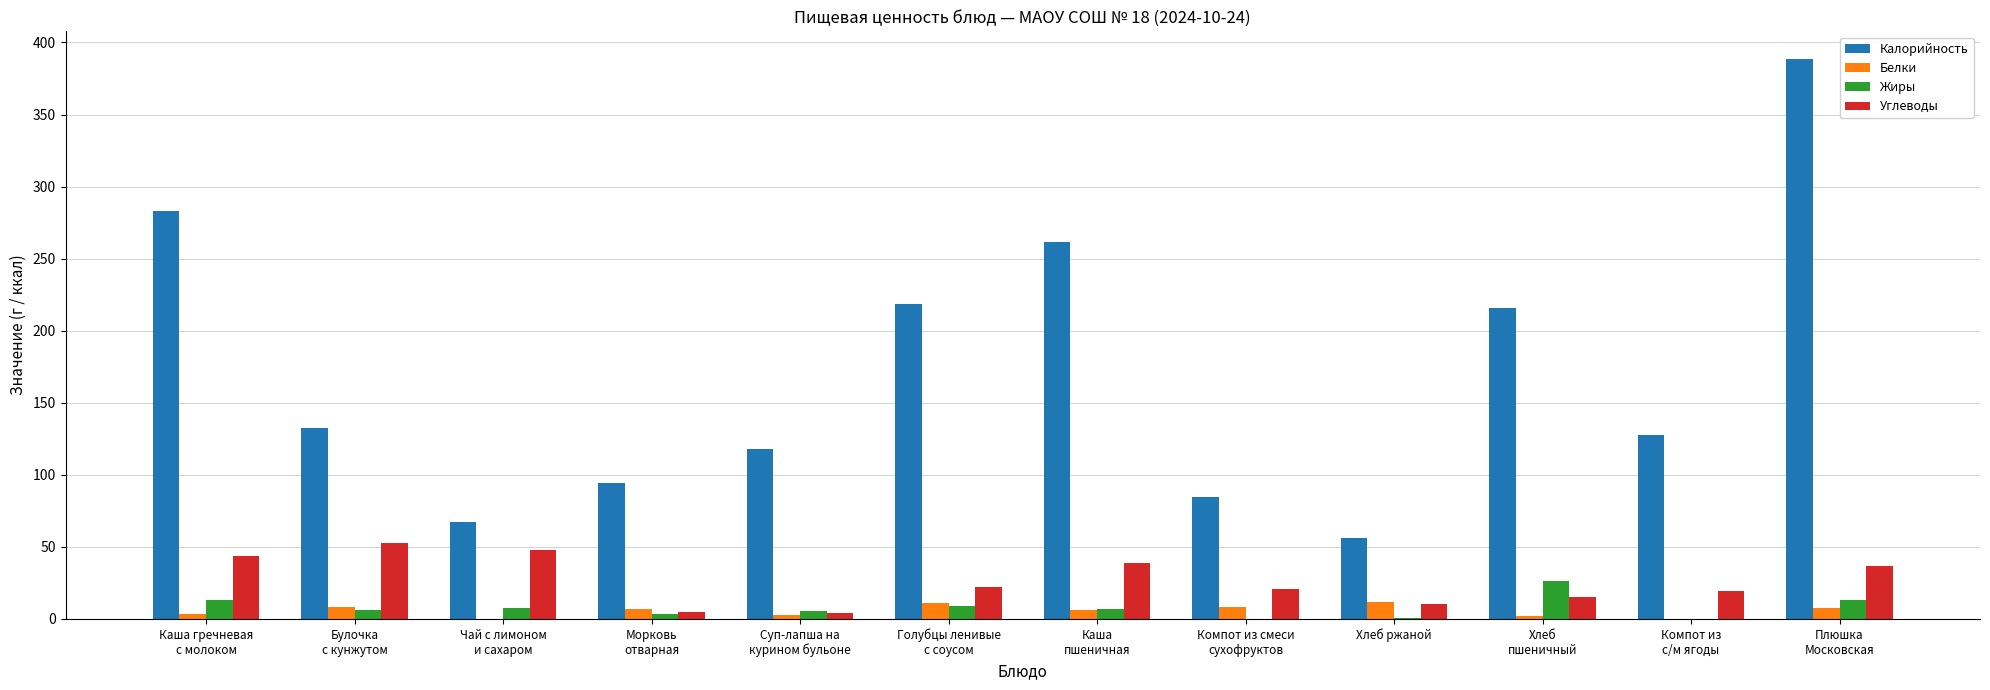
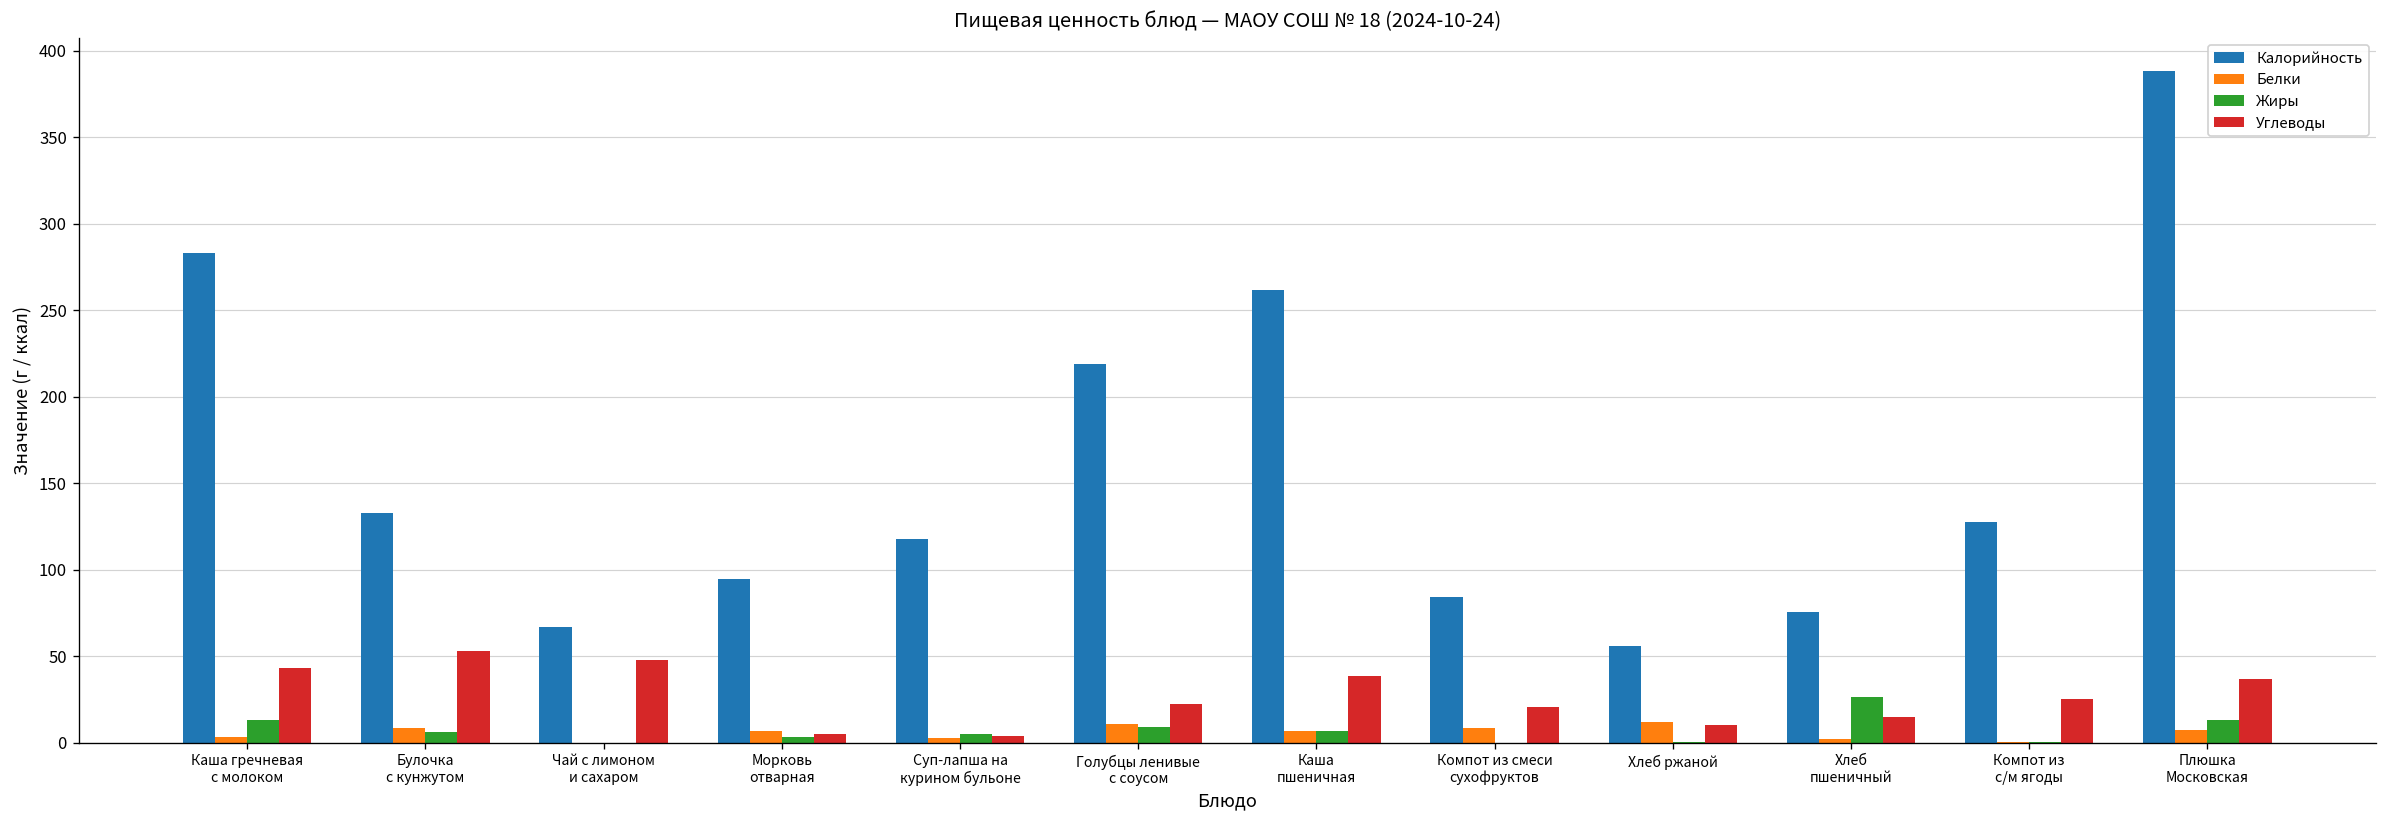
  {
    "Калорийность": {
      "Каша гречневая с молоком": 283,
      "Булочка с кунжутом": 133,
      "Чай с лимоном и сахаром": 67,
      "Морковь отварная": 94,
      "Суп-лапша на курином бульоне": 118,
      "Голубцы ленивые с соусом": 219,
      "Каша пшеничная": 262,
      "Компот из смеси сухофруктов": 84,
      "Хлеб ржаной": 56,
-     "Хлеб пшеничный": 216,
+     "Хлеб пшеничный": 76,
      "Компот из с/м ягоды": 128,
      "Плюшка Московская": 388
    },
    "Белки": {
      "Каша гречневая с молоком": 3,
      "Булочка с кунжутом": 9,
      "Морковь отварная": 7,
      "Суп-лапша на курином бульоне": 2,
      "Голубцы ленивые с соусом": 11,
      "Каша пшеничная": 7,
      "Компот из смеси сухофруктов": 9,
      "Хлеб ржаной": 12,
      "Хлеб пшеничный": 2,
      "Плюшка Московская": 7
    },
    "Жиры": {
      "Каша гречневая с молоком": 13,
      "Булочка с кунжутом": 6,
-     "Чай с лимоном и сахаром": 8,
+     "Чай с лимоном и сахаром": 0,
      "Морковь отварная": 3,
      "Суп-лапша на курином бульоне": 5,
      "Голубцы ленивые с соусом": 9,
      "Каша пшеничная": 7,
      "Компот из смеси сухофруктов": 0,
      "Хлеб пшеничный": 26,
      "Плюшка Московская": 13
    },
    "Углеводы": {
      "Каша гречневая с молоком": 43,
      "Булочка с кунжутом": 53,
      "Чай с лимоном и сахаром": 48,
      "Морковь отварная": 5,
      "Суп-лапша на курином бульоне": 4,
      "Голубцы ленивые с соусом": 22,
      "Каша пшеничная": 39,
      "Компот из смеси сухофруктов": 21,
      "Хлеб ржаной": 10,
      "Хлеб пшеничный": 15,
-     "Компот из с/м ягоды": 20,
+     "Компот из с/м ягоды": 25,
      "Плюшка Московская": 37
    }
  }
